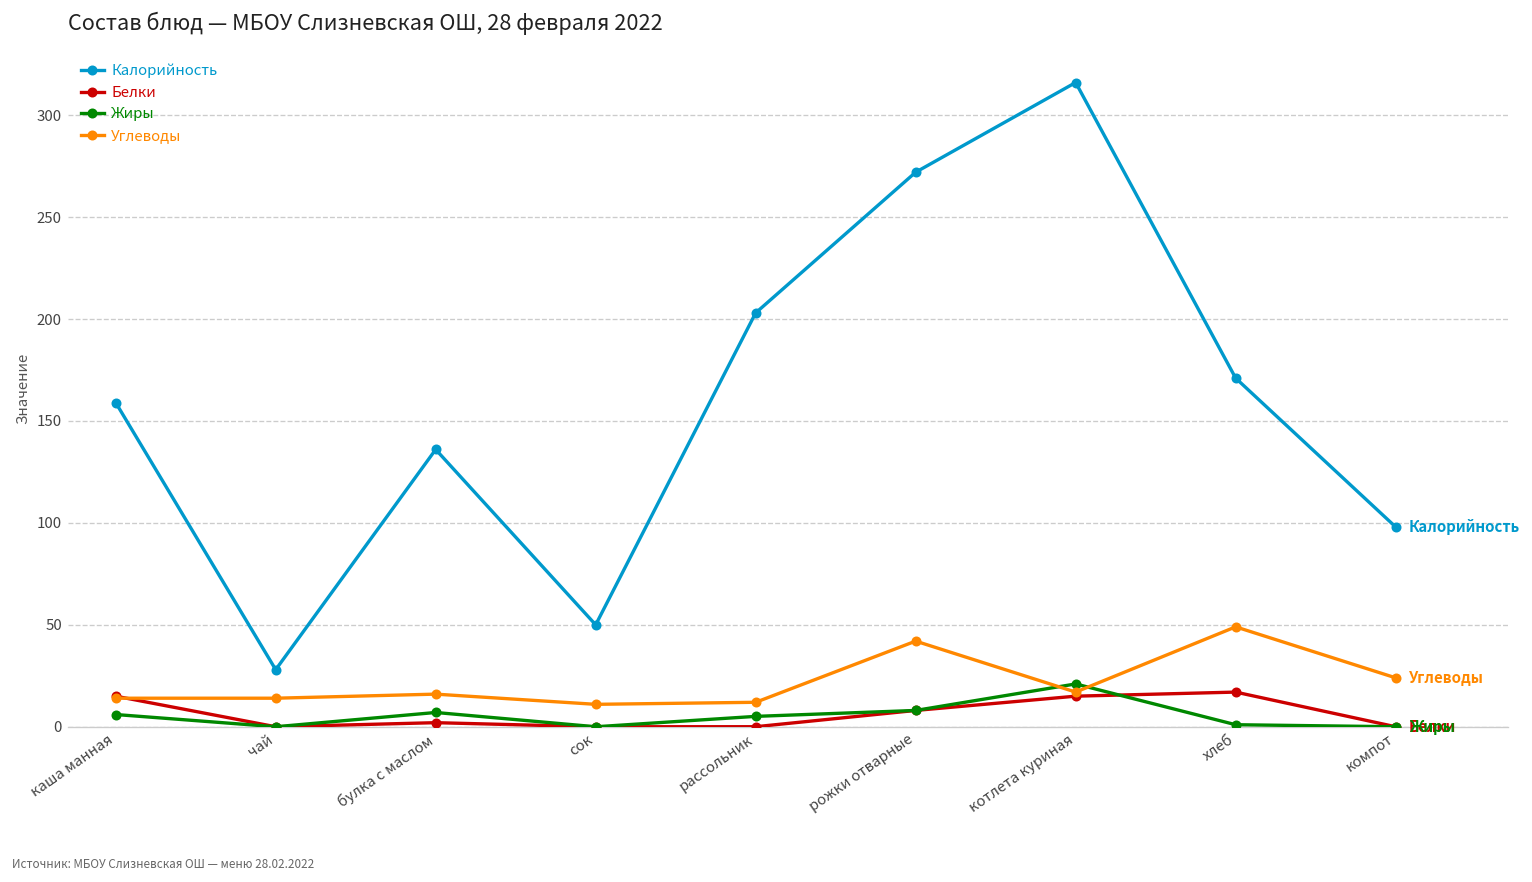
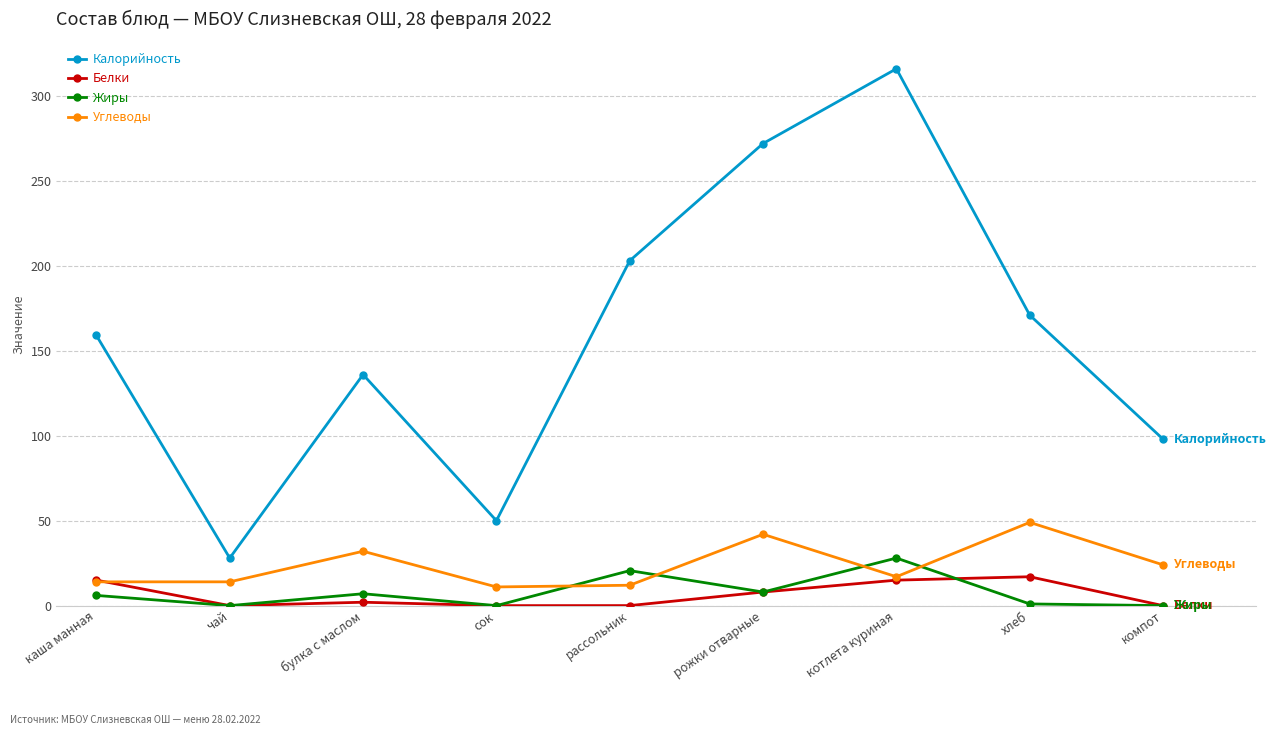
  {
    "Калорийность": {
      "каша манная": 159,
      "чай": 28,
      "булка с маслом": 136,
      "сок": 50,
      "рассольник": 203,
      "рожки отварные": 272,
      "котлета куриная": 316,
      "хлеб": 171,
      "компот": 98
    },
    "Белки": {
      "булка с маслом": 2,
      "рассольник": 0,
      "котлета куриная": 15,
      "хлеб": 17
    },
    "Жиры": {
      "каша манная": 6,
      "булка с маслом": 7,
-     "рассольник": 5,
-     "котлета куриная": 21,
+     "рассольник": 21,
+     "котлета куриная": 28,
      "хлеб": 1
    },
    "Углеводы": {
      "чай": 14,
-     "булка с маслом": 16,
+     "булка с маслом": 32,
      "сок": 11,
      "рассольник": 12,
      "рожки отварные": 42,
      "котлета куриная": 17,
      "хлеб": 49,
      "компот": 24
    }
  }
